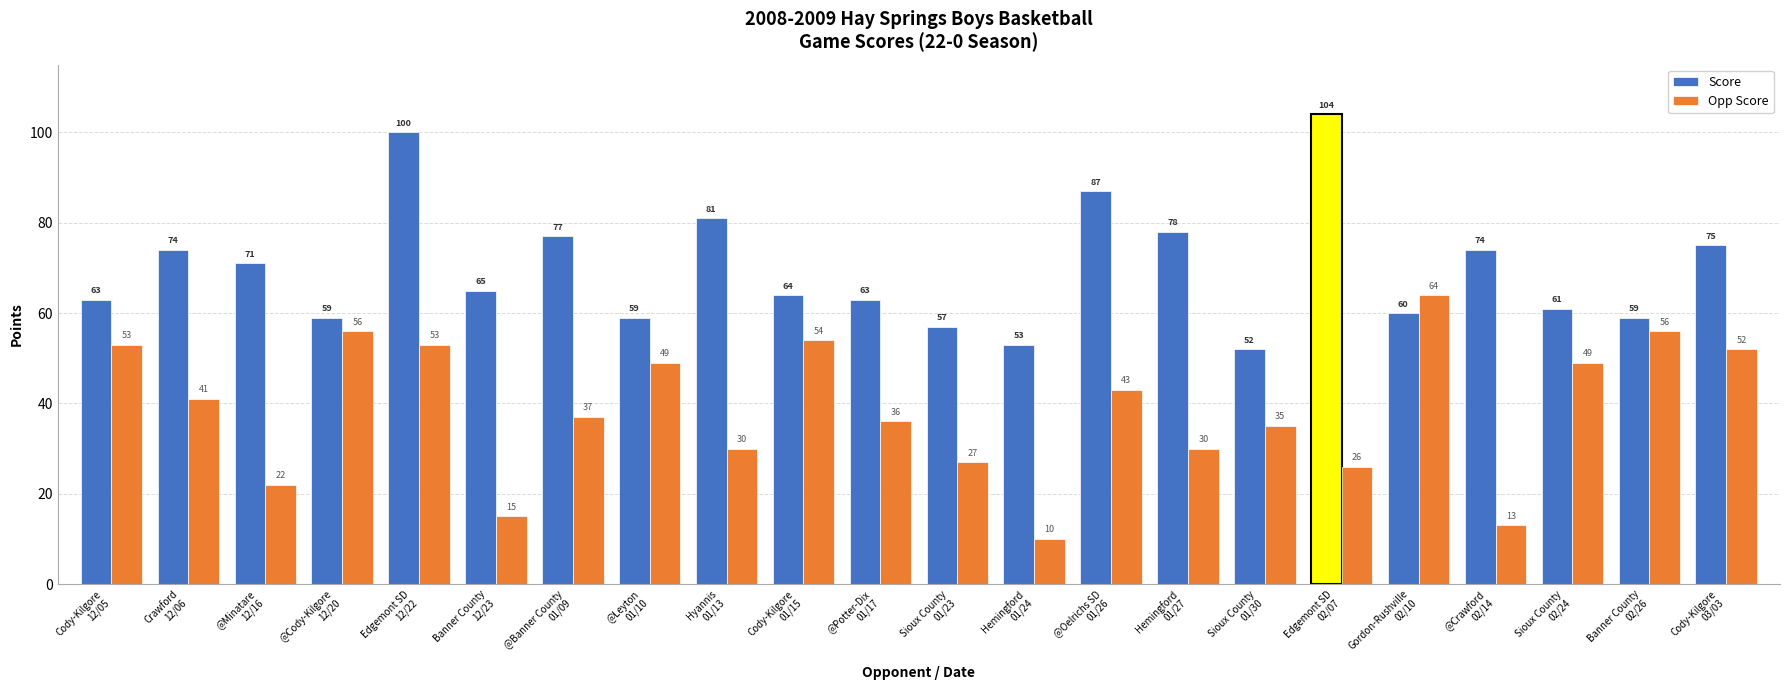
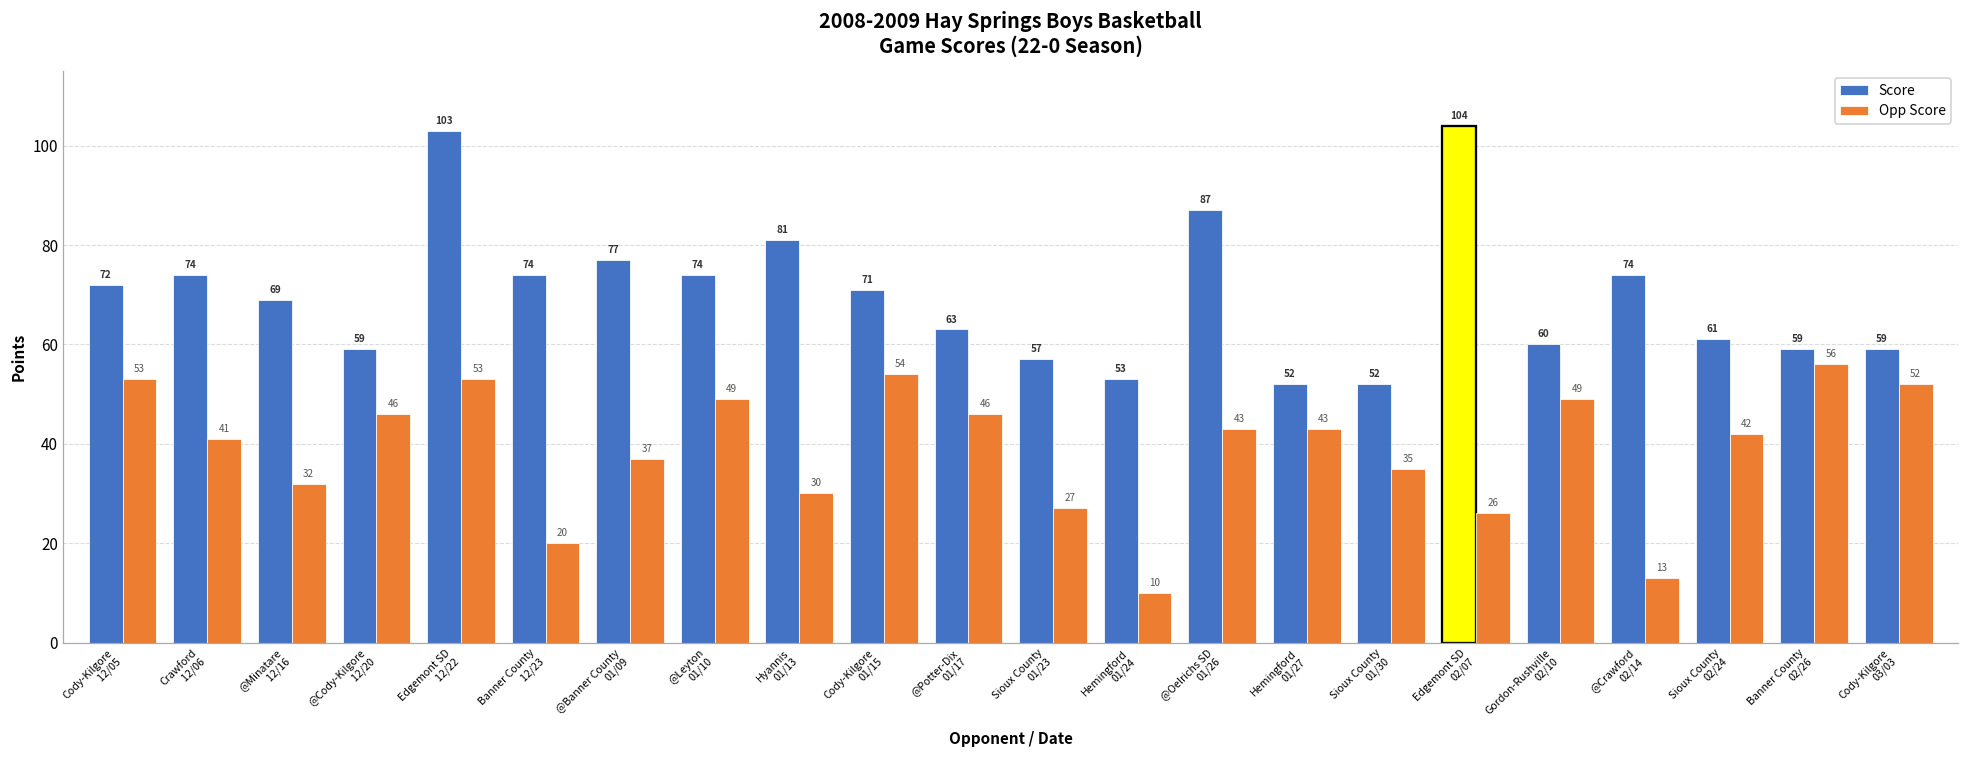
  {
    "Score": {
-     "Cody-Kilgore 12/05": 63,
+     "Cody-Kilgore 12/05": 72,
      "Crawford 12/06": 74,
-     "@Minatare 12/16": 71,
+     "@Minatare 12/16": 69,
      "@Cody-Kilgore 12/20": 59,
-     "Edgemont SD 12/22": 100,
-     "Banner County 12/23": 65,
+     "Edgemont SD 12/22": 103,
+     "Banner County 12/23": 74,
      "@Banner County 01/09": 77,
-     "@Leyton 01/10": 59,
+     "@Leyton 01/10": 74,
      "Hyannis 01/13": 81,
-     "Cody-Kilgore 01/15": 64,
+     "Cody-Kilgore 01/15": 71,
      "@Potter-Dix 01/17": 63,
      "Sioux County 01/23": 57,
      "Hemingford 01/24": 53,
      "@Oelrichs SD 01/26": 87,
-     "Hemingford 01/27": 78,
+     "Hemingford 01/27": 52,
      "Sioux County 01/30": 52,
      "Edgemont SD 02/07": 104,
      "Gordon-Rushville 02/10": 60,
      "@Crawford 02/14": 74,
      "Sioux County 02/24": 61,
      "Banner County 02/26": 59,
-     "Cody-Kilgore 03/03": 75
+     "Cody-Kilgore 03/03": 59
    },
    "Opp Score": {
      "Cody-Kilgore 12/05": 53,
      "Crawford 12/06": 41,
-     "@Minatare 12/16": 22,
-     "@Cody-Kilgore 12/20": 56,
+     "@Minatare 12/16": 32,
+     "@Cody-Kilgore 12/20": 46,
      "Edgemont SD 12/22": 53,
-     "Banner County 12/23": 15,
+     "Banner County 12/23": 20,
      "@Banner County 01/09": 37,
      "@Leyton 01/10": 49,
      "Hyannis 01/13": 30,
      "Cody-Kilgore 01/15": 54,
-     "@Potter-Dix 01/17": 36,
+     "@Potter-Dix 01/17": 46,
      "Sioux County 01/23": 27,
      "Hemingford 01/24": 10,
      "@Oelrichs SD 01/26": 43,
-     "Hemingford 01/27": 30,
+     "Hemingford 01/27": 43,
      "Sioux County 01/30": 35,
      "Edgemont SD 02/07": 26,
-     "Gordon-Rushville 02/10": 64,
+     "Gordon-Rushville 02/10": 49,
      "@Crawford 02/14": 13,
-     "Sioux County 02/24": 49,
+     "Sioux County 02/24": 42,
      "Banner County 02/26": 56,
      "Cody-Kilgore 03/03": 52
    }
  }
